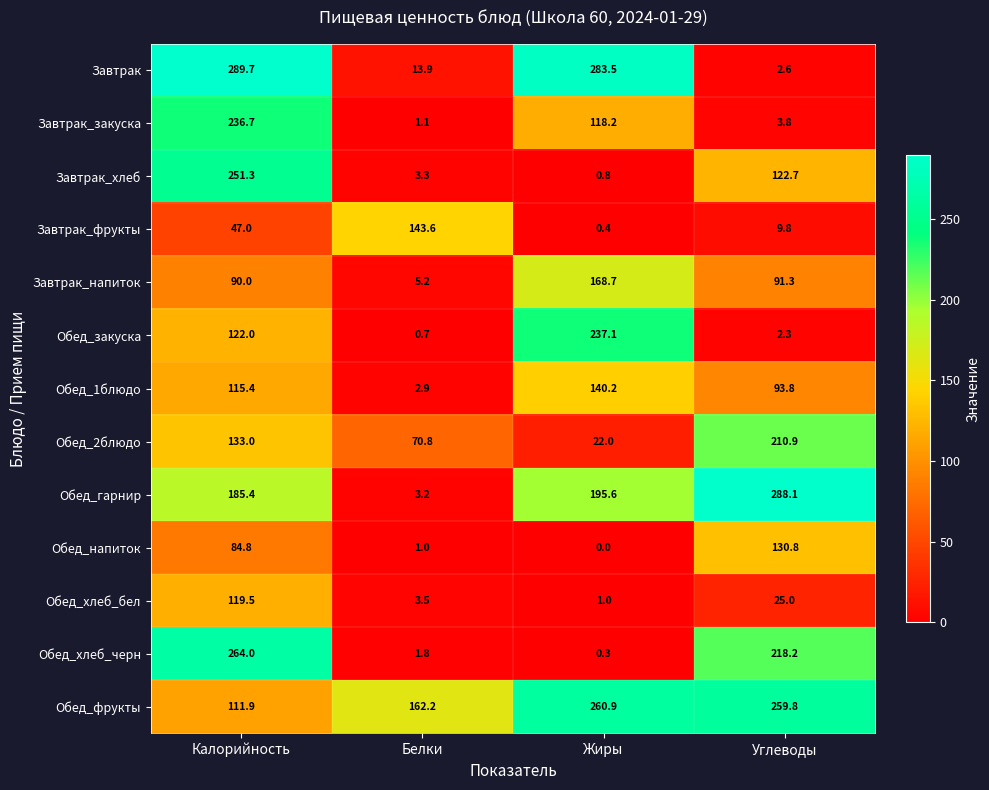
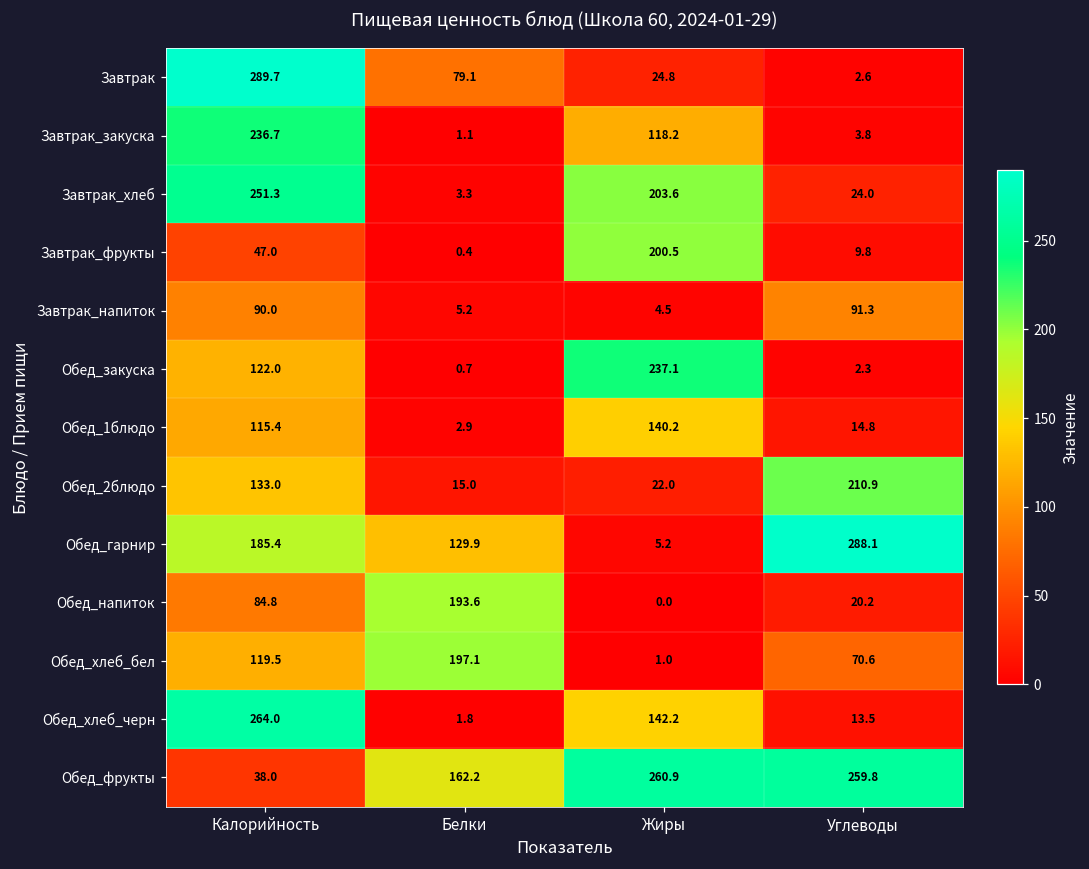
  {
    "Завтрак": {
      "Калорийность": 289.7,
-     "Белки": 13.9,
-     "Жиры": 283.5,
+     "Белки": 79.1,
+     "Жиры": 24.8,
      "Углеводы": 2.6
    },
    "Завтрак_закуска": {
      "Калорийность": 236.7,
      "Белки": 1.1,
      "Жиры": 118.2,
      "Углеводы": 3.8
    },
    "Завтрак_хлеб": {
      "Калорийность": 251.3,
      "Белки": 3.3,
-     "Жиры": 0.8,
-     "Углеводы": 122.7
+     "Жиры": 203.6,
+     "Углеводы": 24.0
    },
    "Завтрак_фрукты": {
      "Калорийность": 47.0,
-     "Белки": 143.6,
-     "Жиры": 0.4,
+     "Белки": 0.4,
+     "Жиры": 200.5,
      "Углеводы": 9.8
    },
    "Завтрак_напиток": {
      "Калорийность": 90.0,
      "Белки": 5.2,
-     "Жиры": 168.7,
+     "Жиры": 4.5,
      "Углеводы": 91.3
    },
    "Обед_закуска": {
      "Калорийность": 122.0,
      "Белки": 0.7,
      "Жиры": 237.1,
      "Углеводы": 2.3
    },
    "Обед_1блюдо": {
      "Калорийность": 115.4,
      "Белки": 2.9,
      "Жиры": 140.2,
-     "Углеводы": 93.8
+     "Углеводы": 14.8
    },
    "Обед_2блюдо": {
      "Калорийность": 133.0,
-     "Белки": 70.8,
+     "Белки": 15.0,
      "Жиры": 22.0,
      "Углеводы": 210.9
    },
    "Обед_гарнир": {
      "Калорийность": 185.4,
-     "Белки": 3.2,
-     "Жиры": 195.6,
+     "Белки": 129.9,
+     "Жиры": 5.2,
      "Углеводы": 288.1
    },
    "Обед_напиток": {
      "Калорийность": 84.8,
-     "Белки": 1.0,
+     "Белки": 193.6,
      "Жиры": 0.0,
-     "Углеводы": 130.8
+     "Углеводы": 20.2
    },
    "Обед_хлеб_бел": {
      "Калорийность": 119.5,
-     "Белки": 3.5,
+     "Белки": 197.1,
      "Жиры": 1.0,
-     "Углеводы": 25.0
+     "Углеводы": 70.6
    },
    "Обед_хлеб_черн": {
      "Калорийность": 264.0,
      "Белки": 1.8,
-     "Жиры": 0.3,
-     "Углеводы": 218.2
+     "Жиры": 142.2,
+     "Углеводы": 13.5
    },
    "Обед_фрукты": {
-     "Калорийность": 111.9,
+     "Калорийность": 38.0,
      "Белки": 162.2,
      "Жиры": 260.9,
      "Углеводы": 259.8
    }
  }
